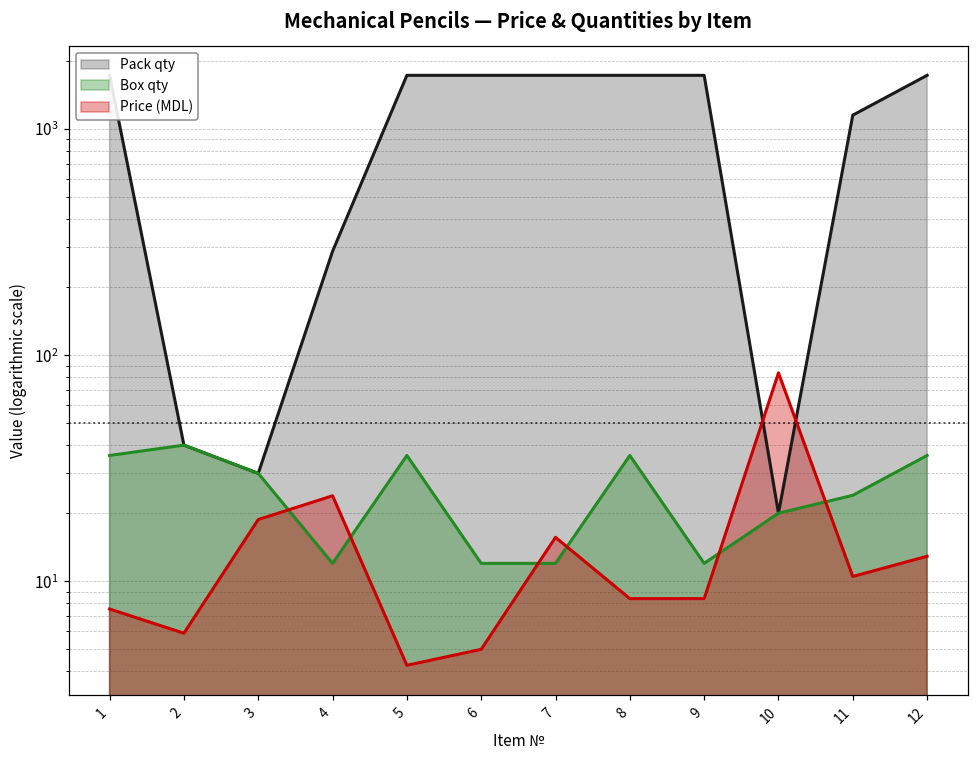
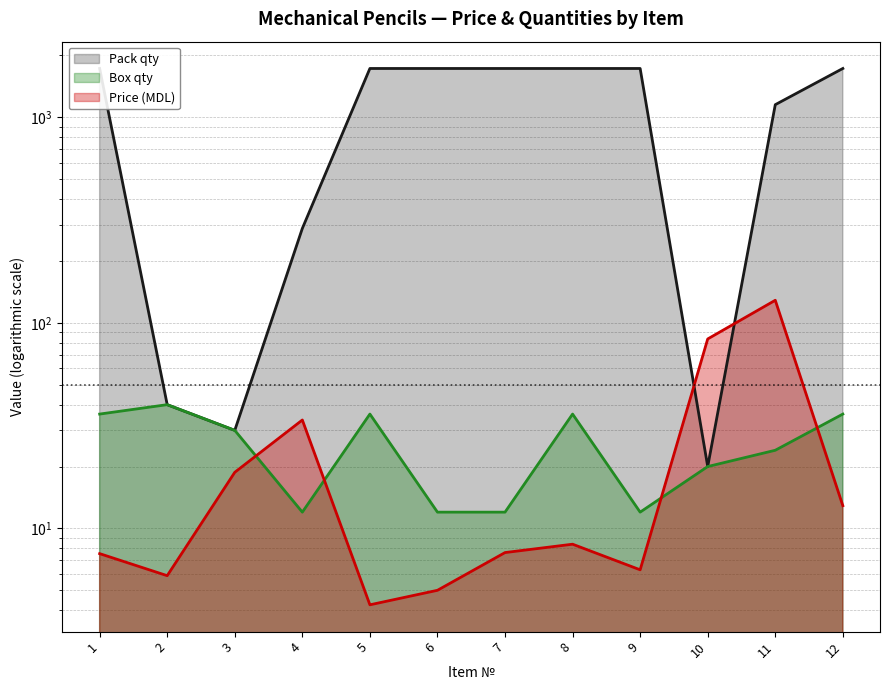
  {
    "Price (MDL)": {
      "1": 7.5,
      "2": 5.9,
      "3": 19,
-     "4": 24,
+     "4": 34,
      "5": 4.3,
      "6": 5.0,
-     "7": 16,
+     "7": 7.6,
      "8": 8.4,
-     "9": 8.4,
+     "9": 6.3,
      "10": 84,
-     "11": 11,
+     "11": 130,
      "12": 13
    }
  }
